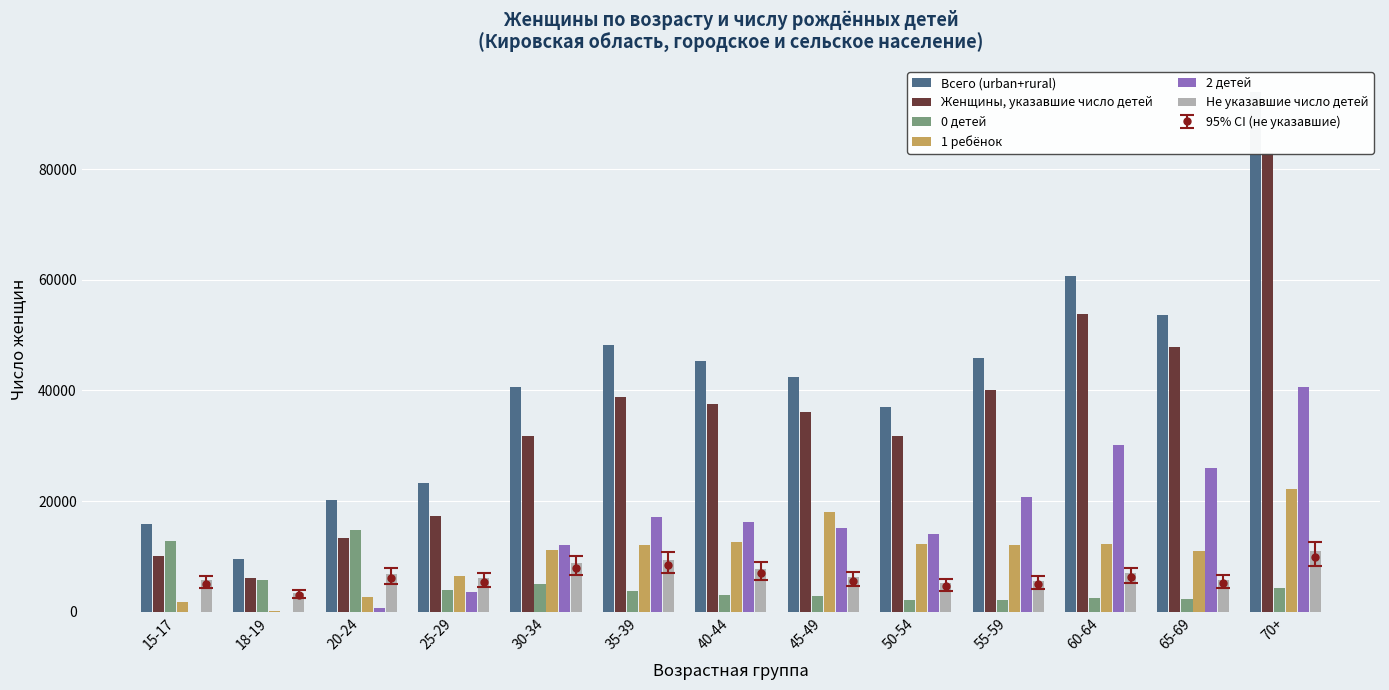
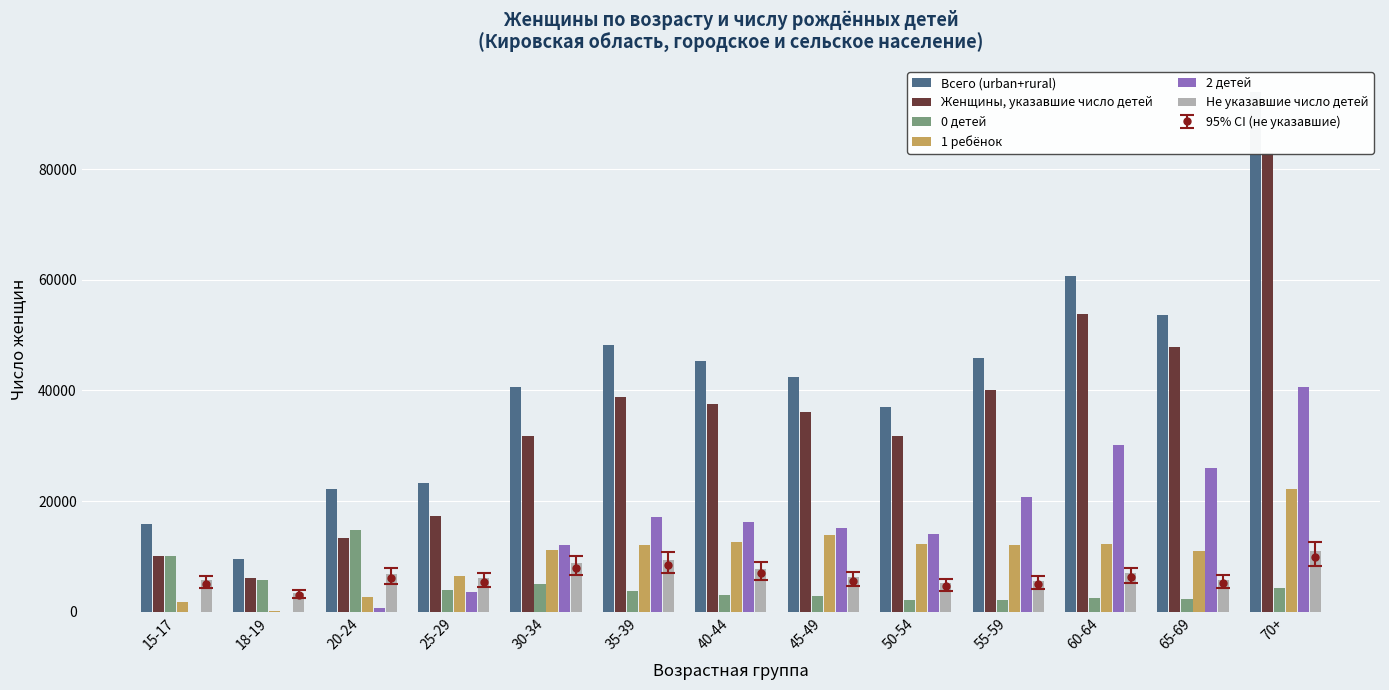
  {
    "Всего (urban+rural)": {
      "15-17": 16000,
      "18-19": 9000,
-     "20-24": 20000,
+     "20-24": 22000,
      "25-29": 23000,
      "30-34": 41000,
      "35-39": 48000,
      "40-44": 45000,
      "45-49": 42000,
      "50-54": 37000,
      "55-59": 46000,
      "60-64": 61000,
      "65-69": 54000
    },
    "0 детей": {
-     "15-17": 13000,
+     "15-17": 10000,
      "18-19": 6000,
      "20-24": 15000,
      "25-29": 4000,
      "30-34": 5000,
      "35-39": 4000,
      "40-44": 3000,
      "45-49": 3000,
      "50-54": 2000,
      "55-59": 2000,
      "60-64": 3000,
      "65-69": 2000,
      "70+": 4000
    },
    "1 ребёнок": {
      "15-17": 2000,
      "20-24": 3000,
      "25-29": 6000,
      "30-34": 11000,
      "35-39": 12000,
      "40-44": 13000,
-     "45-49": 18000,
+     "45-49": 14000,
      "50-54": 12000,
      "55-59": 12000,
      "60-64": 12000,
      "65-69": 11000,
      "70+": 22000
    },
    "2 детей": {
      "20-24": 1000,
      "25-29": 4000,
      "30-34": 12000,
      "35-39": 17000,
      "40-44": 16000,
      "45-49": 15000,
      "50-54": 14000,
      "55-59": 21000,
      "60-64": 30000,
      "65-69": 26000,
      "70+": 41000
    },
    "Не указавшие число детей": {
      "15-17": 6000,
      "18-19": 3000,
      "20-24": 7000,
      "25-29": 6000,
      "30-34": 9000,
      "35-39": 9000,
      "40-44": 8000,
      "45-49": 6000,
      "50-54": 5000,
      "55-59": 6000,
      "60-64": 7000,
      "65-69": 6000,
      "70+": 11000
    }
  }
